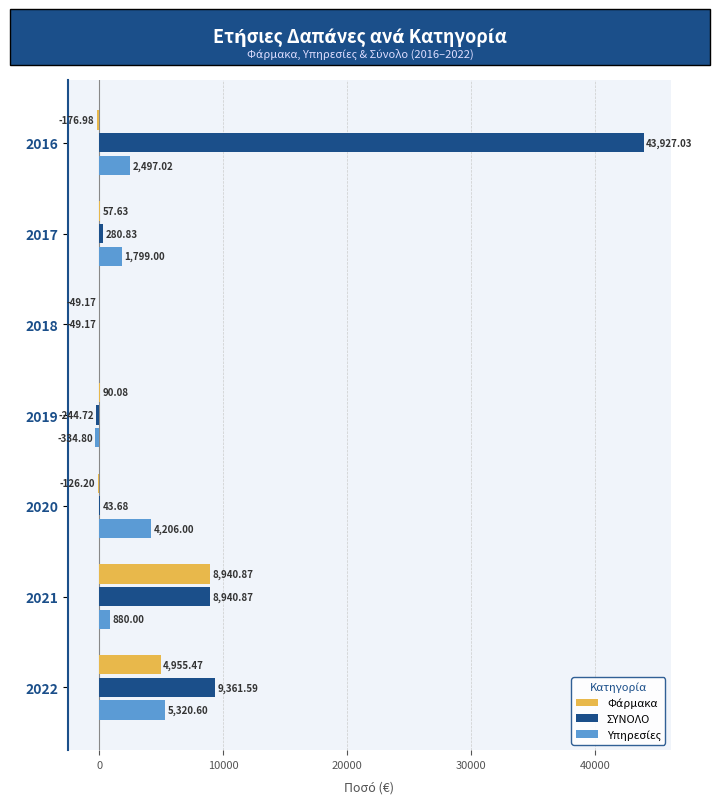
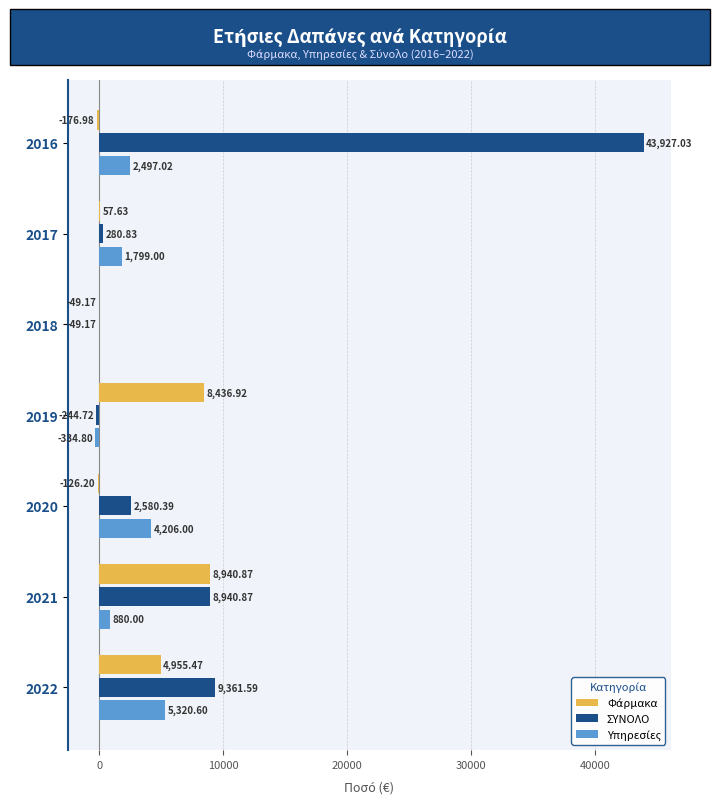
  {
    "Φάρμακα": {
      "2016": "-176.98",
      "2017": "57.63",
      "2018": "-49.17",
-     "2019": "90.08",
+     "2019": "8,436.92",
      "2020": "-126.20",
      "2021": "8,940.87",
      "2022": "4,955.47"
    },
    "ΣΥΝΟΛΟ": {
      "2016": "43,927.03",
      "2017": "280.83",
      "2018": "-49.17",
      "2019": "-244.72",
-     "2020": "43.68",
+     "2020": "2,580.39",
      "2021": "8,940.87",
      "2022": "9,361.59"
    },
    "Υπηρεσίες": {
      "2016": "2,497.02",
      "2017": "1,799.00",
      "2019": "-334.80",
      "2020": "4,206.00",
      "2021": "880.00",
      "2022": "5,320.60"
    }
  }
